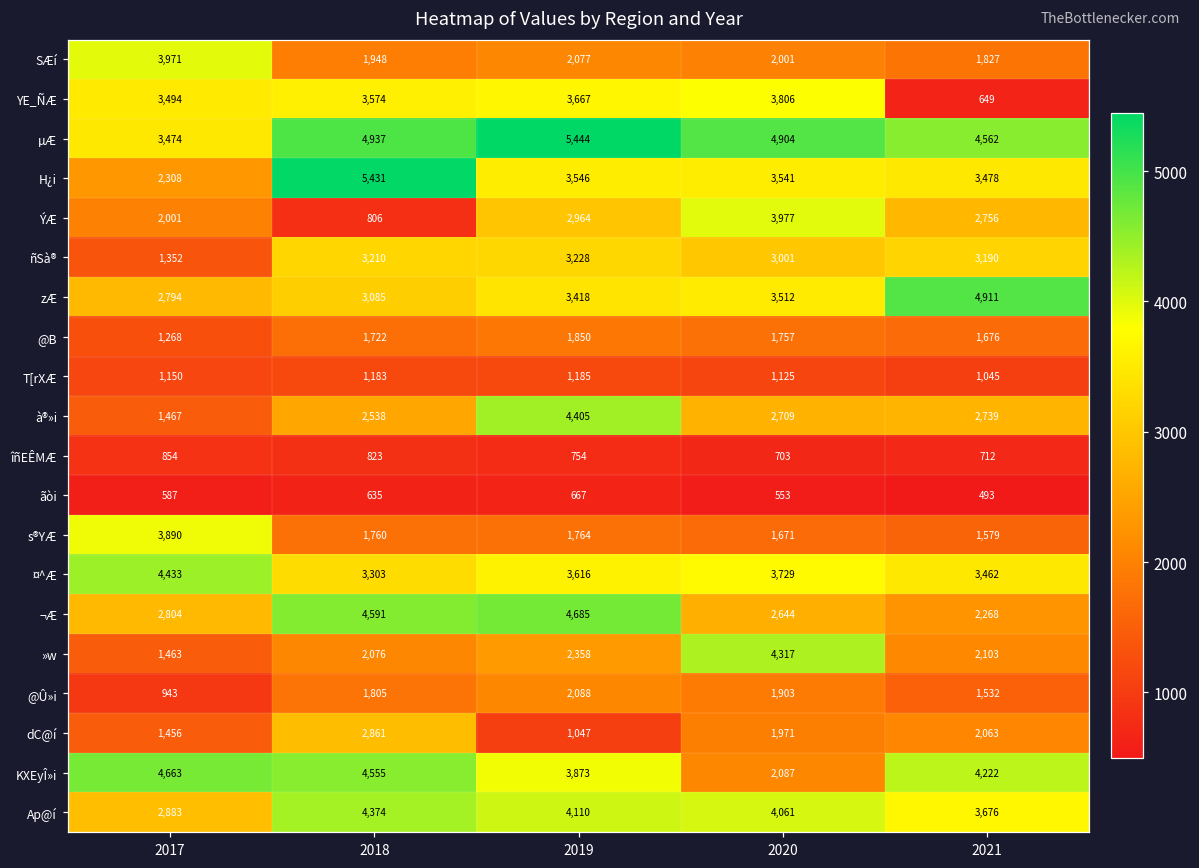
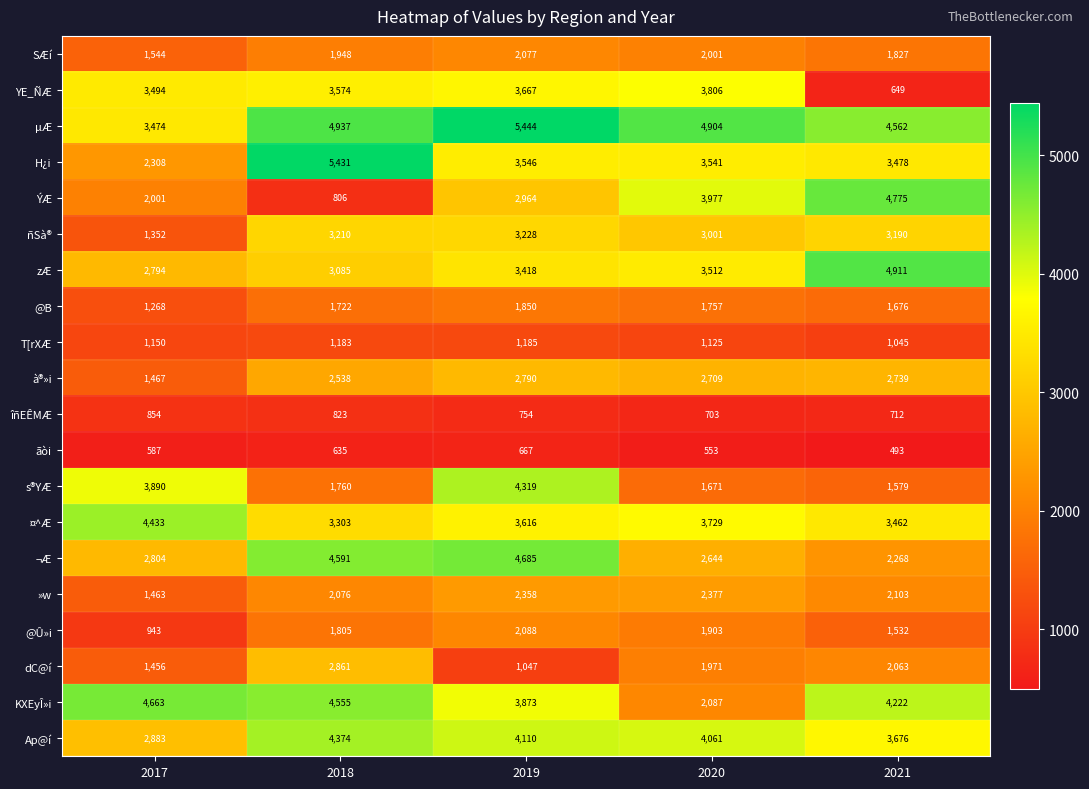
  {
    "SÆí": {
-     "2017": "3,971",
+     "2017": "1,544",
      "2018": "1,948",
      "2019": "2,077",
      "2020": "2,001",
      "2021": "1,827"
    },
    "YE_ÑÆ": {
      "2017": "3,494",
      "2018": "3,574",
      "2019": "3,667",
      "2020": "3,806",
      "2021": "649"
    },
    "µÆ": {
      "2017": "3,474",
      "2018": "4,937",
      "2019": "5,444",
      "2020": "4,904",
      "2021": "4,562"
    },
    "H¿i": {
      "2017": "2,308",
      "2018": "5,431",
      "2019": "3,546",
      "2020": "3,541",
      "2021": "3,478"
    },
    "ÝÆ": {
      "2017": "2,001",
      "2018": "806",
      "2019": "2,964",
      "2020": "3,977",
-     "2021": "2,756"
+     "2021": "4,775"
    },
    "ñSà®": {
      "2017": "1,352",
      "2018": "3,210",
      "2019": "3,228",
      "2020": "3,001",
      "2021": "3,190"
    },
    "zÆ": {
      "2017": "2,794",
      "2018": "3,085",
      "2019": "3,418",
      "2020": "3,512",
      "2021": "4,911"
    },
    "@B": {
      "2017": "1,268",
      "2018": "1,722",
      "2019": "1,850",
      "2020": "1,757",
      "2021": "1,676"
    },
    "T[rXÆ": {
      "2017": "1,150",
      "2018": "1,183",
      "2019": "1,185",
      "2020": "1,125",
      "2021": "1,045"
    },
    "à®»i": {
      "2017": "1,467",
      "2018": "2,538",
-     "2019": "4,405",
+     "2019": "2,790",
      "2020": "2,709",
      "2021": "2,739"
    },
    "îñEÊMÆ": {
      "2017": "854",
      "2018": "823",
      "2019": "754",
      "2020": "703",
      "2021": "712"
    },
    "ãòi": {
      "2017": "587",
      "2018": "635",
      "2019": "667",
      "2020": "553",
      "2021": "493"
    },
    "s®YÆ": {
      "2017": "3,890",
      "2018": "1,760",
-     "2019": "1,764",
+     "2019": "4,319",
      "2020": "1,671",
      "2021": "1,579"
    },
    "¤^Æ": {
      "2017": "4,433",
      "2018": "3,303",
      "2019": "3,616",
      "2020": "3,729",
      "2021": "3,462"
    },
    "¬Æ": {
      "2017": "2,804",
      "2018": "4,591",
      "2019": "4,685",
      "2020": "2,644",
      "2021": "2,268"
    },
    "»w": {
      "2017": "1,463",
      "2018": "2,076",
      "2019": "2,358",
-     "2020": "4,317",
+     "2020": "2,377",
      "2021": "2,103"
    },
    "@Û»i": {
      "2017": "943",
      "2018": "1,805",
      "2019": "2,088",
      "2020": "1,903",
      "2021": "1,532"
    },
    "dC@í": {
      "2017": "1,456",
      "2018": "2,861",
      "2019": "1,047",
      "2020": "1,971",
      "2021": "2,063"
    },
    "KXEyÎ»i": {
      "2017": "4,663",
      "2018": "4,555",
      "2019": "3,873",
      "2020": "2,087",
      "2021": "4,222"
    },
    "Ap@í": {
      "2017": "2,883",
      "2018": "4,374",
      "2019": "4,110",
      "2020": "4,061",
      "2021": "3,676"
    }
  }
